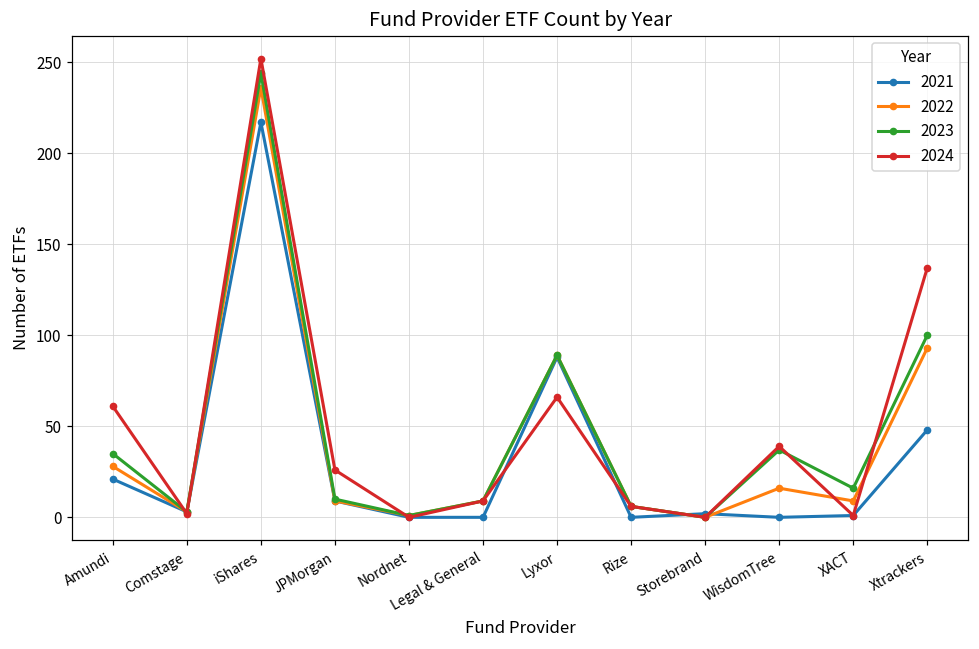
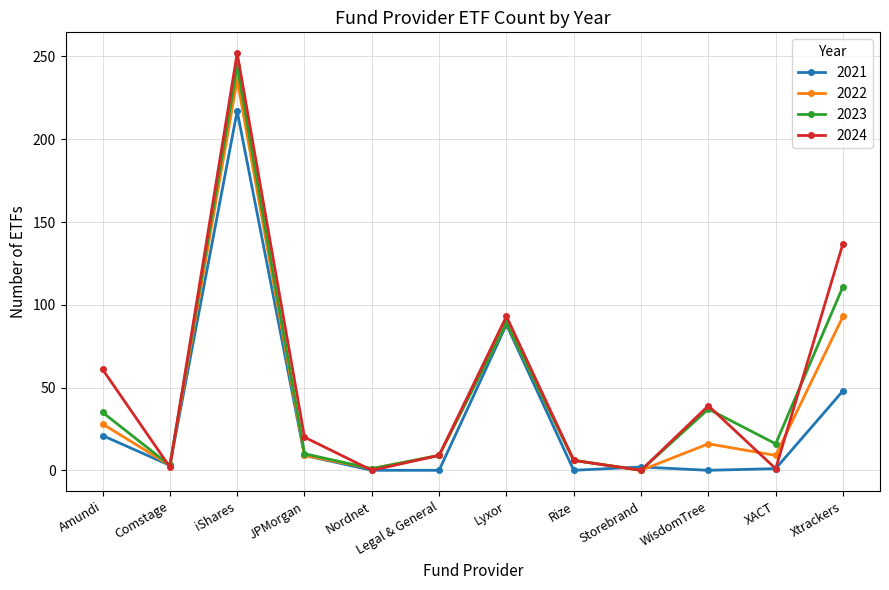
  {
    "2021": {
      "Amundi": 21,
      "iShares": 217,
      "Legal & General": 0,
      "Rize": 0,
      "Storebrand": 2,
      "WisdomTree": 0,
      "Xtrackers": 48
    },
    "2022": {
      "Amundi": 28,
      "iShares": 236,
      "WisdomTree": 16,
      "XACT": 9,
      "Xtrackers": 93
    },
    "2023": {
      "Amundi": 35,
      "iShares": 244,
      "WisdomTree": 37,
      "XACT": 16,
-     "Xtrackers": 100
+     "Xtrackers": 111
    },
    "2024": {
      "Amundi": 61,
      "iShares": 252,
-     "JPMorgan": 26,
-     "Lyxor": 66,
+     "JPMorgan": 20,
+     "Lyxor": 93,
      "WisdomTree": 39,
      "Xtrackers": 137
    }
  }
